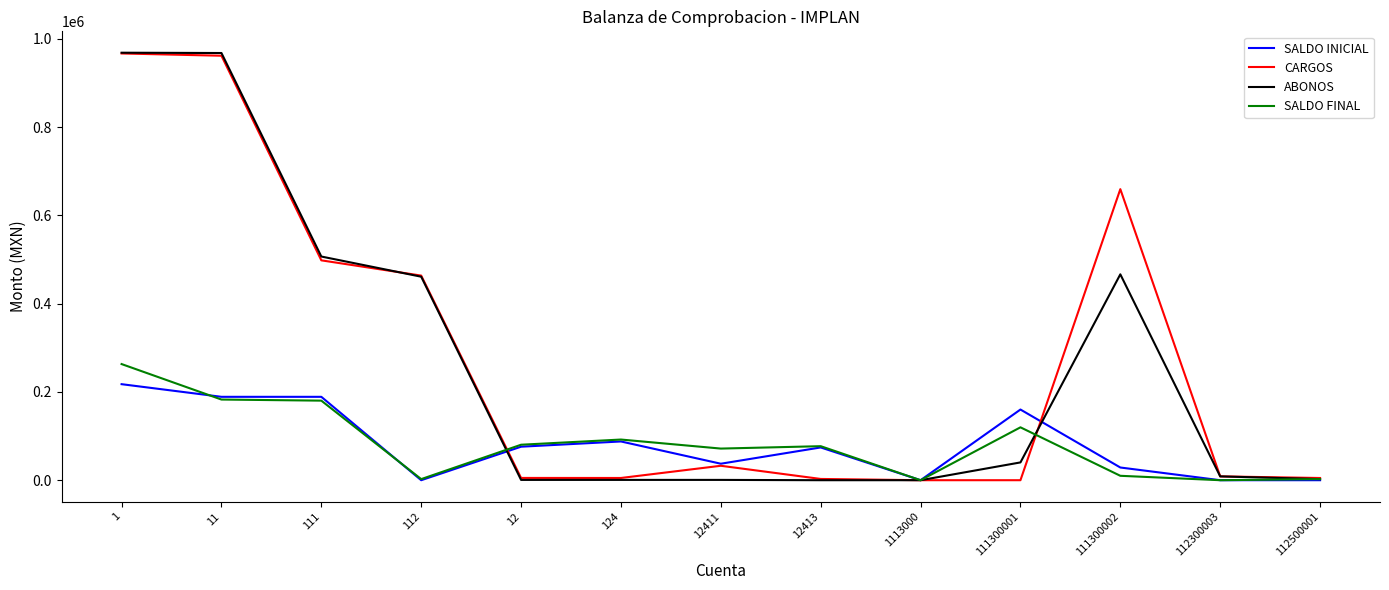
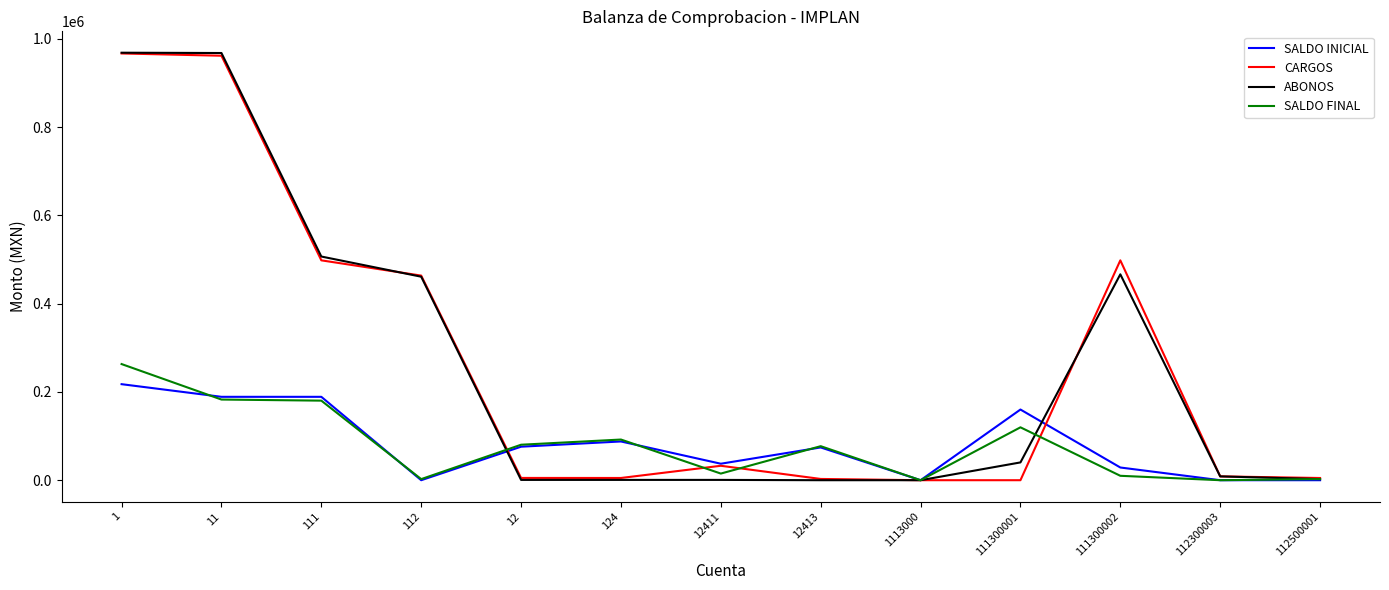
  {
    "SALDO INICIAL": {
      "1": 220000,
      "11": 190000,
      "111": 190000,
      "111300001": 160000,
      "111300002": 30000
    },
    "CARGOS": {
      "11": 960000,
      "111": 500000,
      "111300001": 0,
-     "111300002": 660000
+     "111300002": 500000
    },
    "ABONOS": {
      "11": 970000,
      "111": 510000,
      "12411": 0,
      "111300001": 40000,
      "111300002": 470000
    },
    "SALDO FINAL": {
      "1": 260000,
      "11": 180000,
      "111": 180000,
-     "12411": 70000,
+     "12411": 20000,
      "111300001": 120000,
      "111300002": 10000
    }
  }
